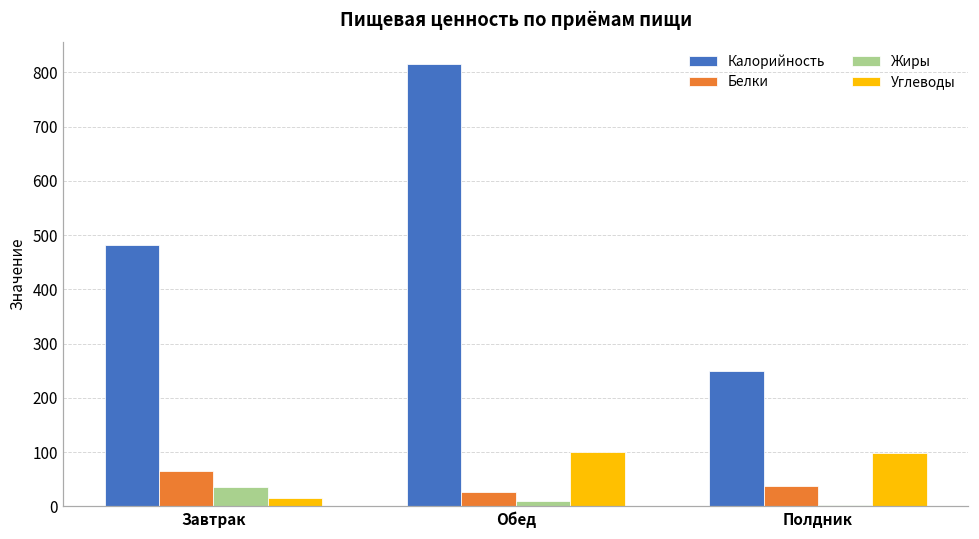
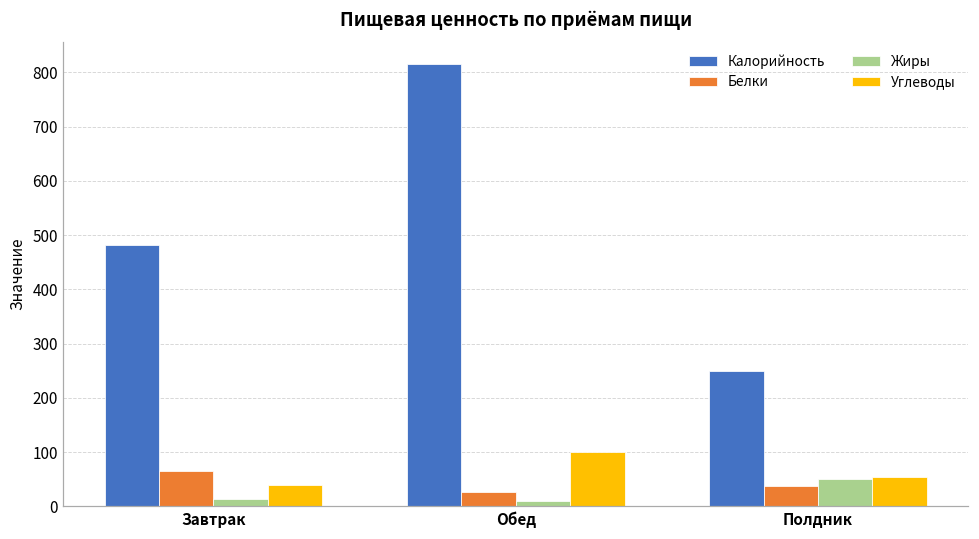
  {
    "Калорийность": {
      "Завтрак": 480,
      "Обед": 820,
      "Полдник": 250
    },
    "Белки": {
      "Завтрак": 70,
      "Обед": 30,
      "Полдник": 40
    },
    "Жиры": {
-     "Завтрак": 40,
+     "Завтрак": 10,
      "Обед": 10,
-     "Полдник": 0
+     "Полдник": 50
    },
    "Углеводы": {
-     "Завтрак": 20,
+     "Завтрак": 40,
      "Обед": 100,
-     "Полдник": 100
+     "Полдник": 50
    }
  }
